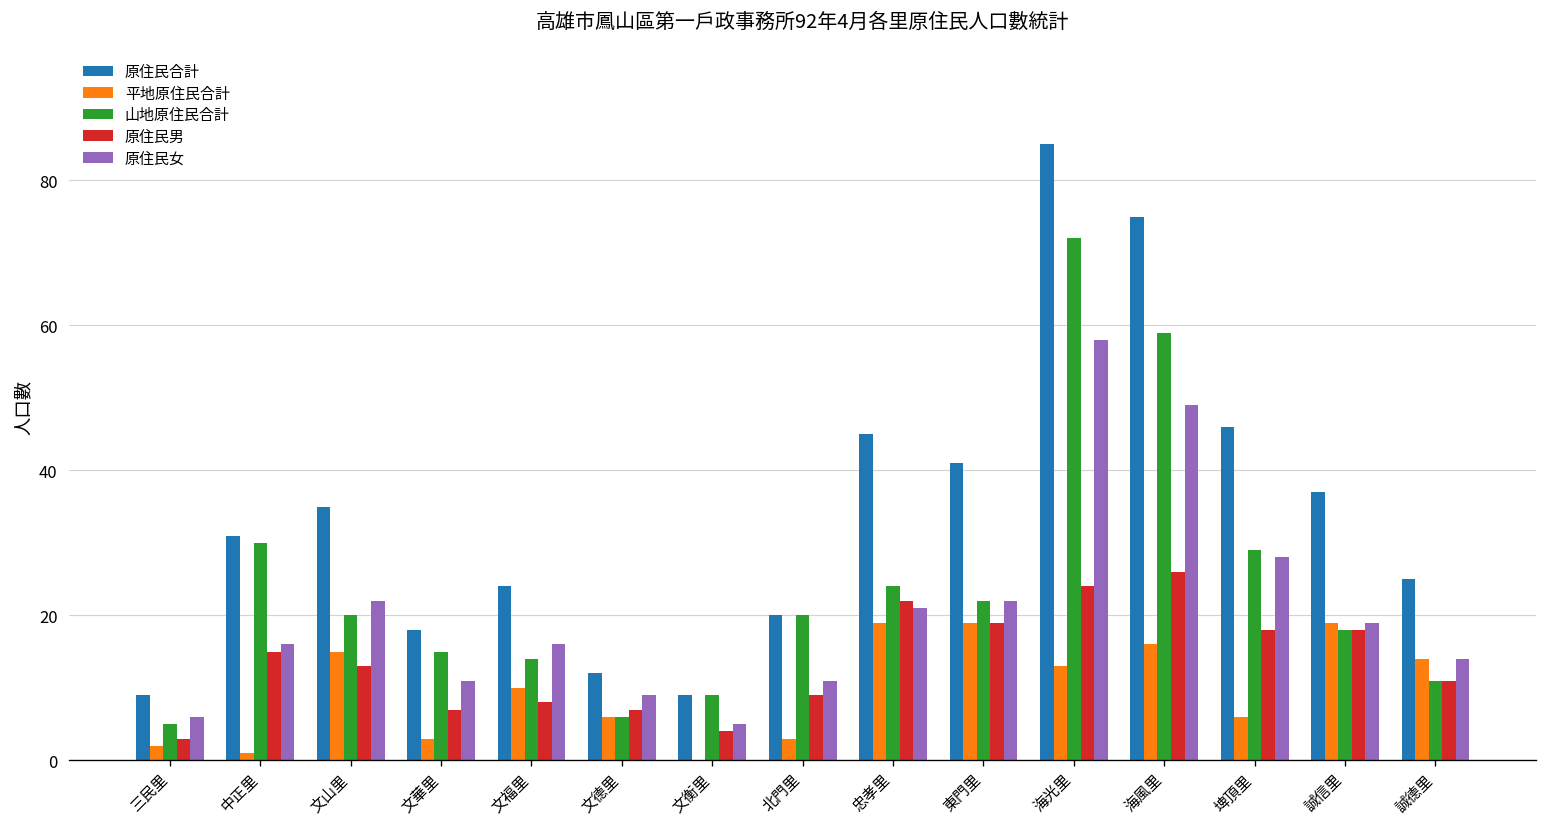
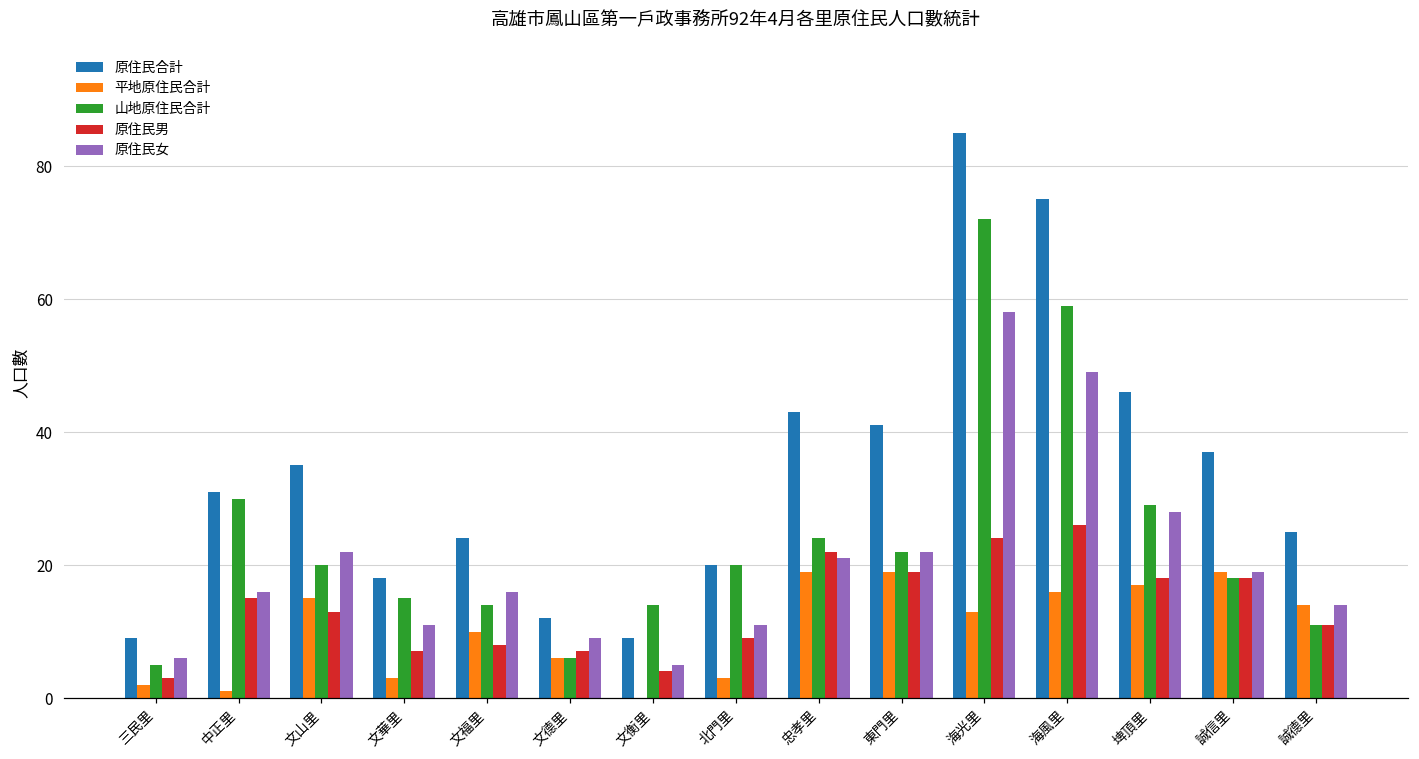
  {
    "原住民合計": {
      "三民里": 9,
      "中正里": 31,
      "文山里": 35,
      "文華里": 18,
      "文福里": 24,
      "文德里": 12,
      "文衡里": 9,
      "北門里": 20,
-     "忠孝里": 45,
+     "忠孝里": 43,
      "東門里": 41,
      "海光里": 85,
      "海風里": 75,
      "埤頂里": 46,
      "誠信里": 37,
      "誠德里": 25
    },
    "平地原住民合計": {
      "三民里": 2,
      "中正里": 1,
      "文山里": 15,
      "文華里": 3,
      "文福里": 10,
      "文德里": 6,
      "文衡里": 0,
      "北門里": 3,
      "忠孝里": 19,
      "東門里": 19,
      "海光里": 13,
      "海風里": 16,
-     "埤頂里": 6,
+     "埤頂里": 17,
      "誠信里": 19,
      "誠德里": 14
    },
    "山地原住民合計": {
      "三民里": 5,
      "中正里": 30,
      "文山里": 20,
      "文華里": 15,
      "文福里": 14,
      "文德里": 6,
-     "文衡里": 9,
+     "文衡里": 14,
      "北門里": 20,
      "忠孝里": 24,
      "東門里": 22,
      "海光里": 72,
      "海風里": 59,
      "埤頂里": 29,
      "誠信里": 18,
      "誠德里": 11
    },
    "原住民男": {
      "三民里": 3,
      "中正里": 15,
      "文山里": 13,
      "文華里": 7,
      "文福里": 8,
      "文德里": 7,
      "文衡里": 4,
      "北門里": 9,
      "忠孝里": 22,
      "東門里": 19,
      "海光里": 24,
      "海風里": 26,
      "埤頂里": 18,
      "誠信里": 18,
      "誠德里": 11
    },
    "原住民女": {
      "三民里": 6,
      "中正里": 16,
      "文山里": 22,
      "文華里": 11,
      "文福里": 16,
      "文德里": 9,
      "文衡里": 5,
      "北門里": 11,
      "忠孝里": 21,
      "東門里": 22,
      "海光里": 58,
      "海風里": 49,
      "埤頂里": 28,
      "誠信里": 19,
      "誠德里": 14
    }
  }
